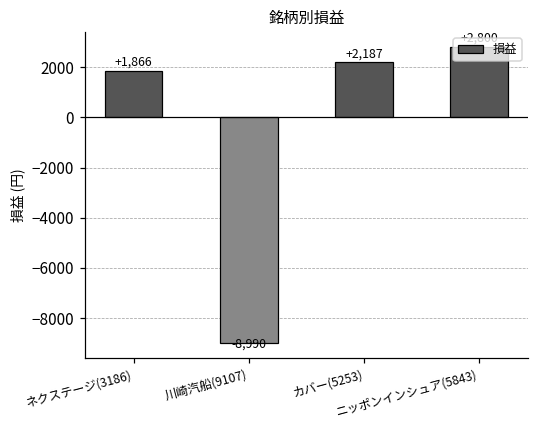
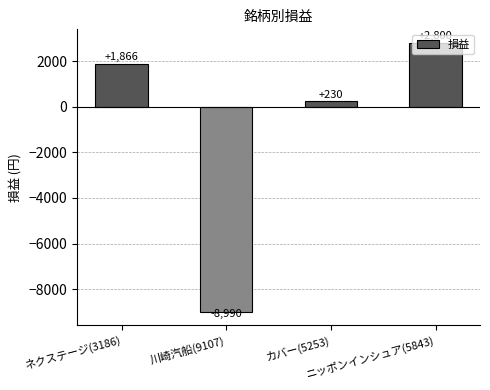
  {
    "ネクステージ(3186)": "+1,866",
    "川崎汽船(9107)": "-8,990",
-   "カバー(5253)": "+2,187"
+   "カバー(5253)": "+230"
  }
